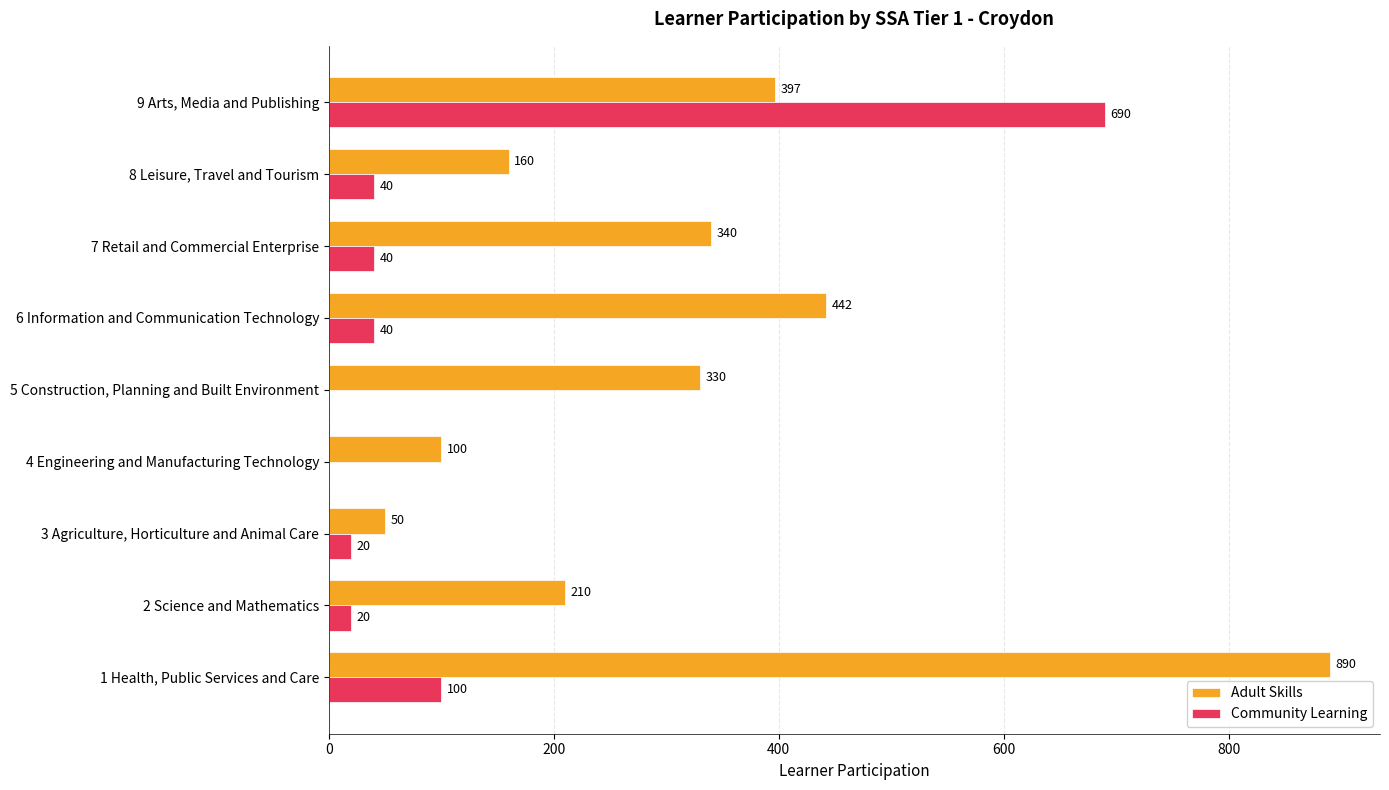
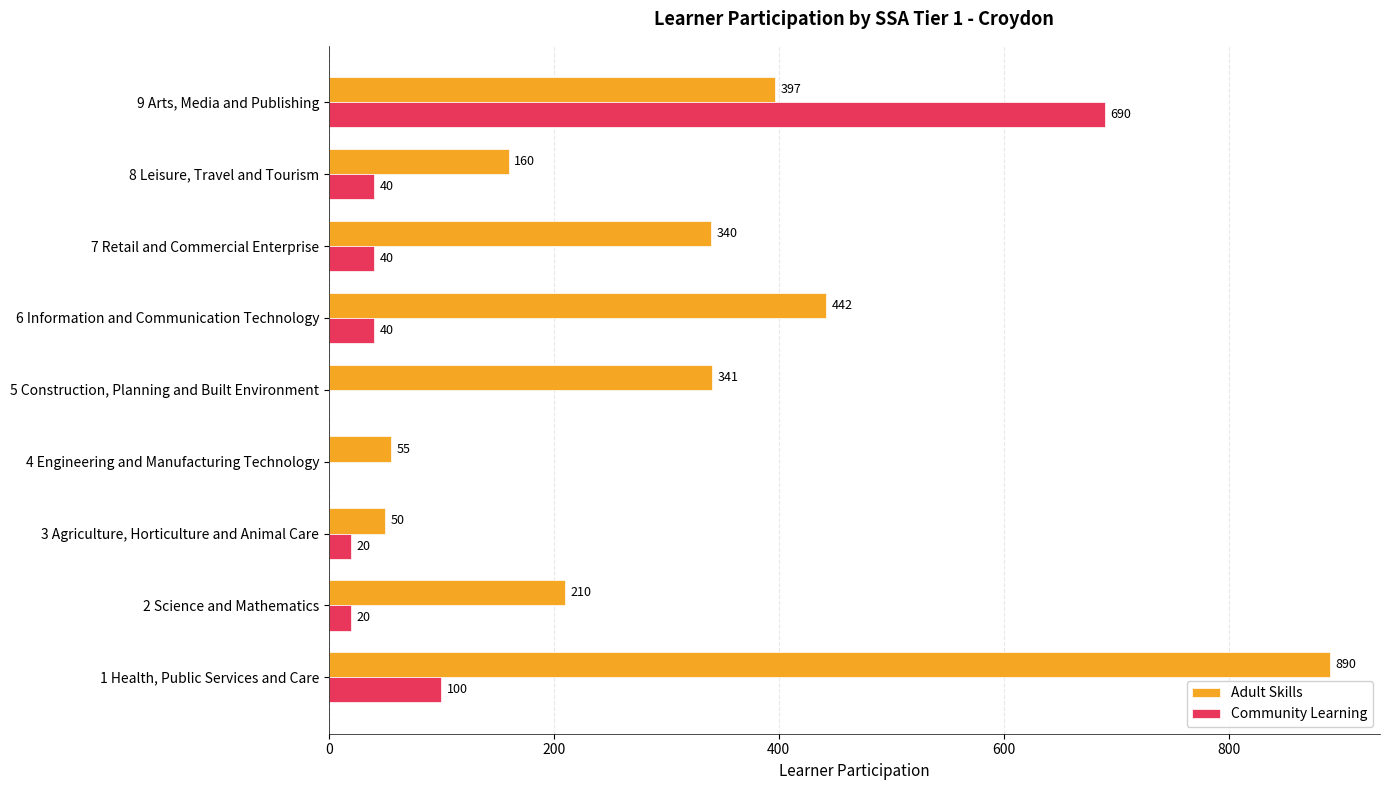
  {
    "Adult Skills": {
      "9 Arts, Media and Publishing": 397,
      "8 Leisure, Travel and Tourism": 160,
      "7 Retail and Commercial Enterprise": 340,
      "6 Information and Communication Technology": 442,
-     "5 Construction, Planning and Built Environment": 330,
-     "4 Engineering and Manufacturing Technology": 100,
+     "5 Construction, Planning and Built Environment": 341,
+     "4 Engineering and Manufacturing Technology": 55,
      "3 Agriculture, Horticulture and Animal Care": 50,
      "2 Science and Mathematics": 210,
      "1 Health, Public Services and Care": 890
    },
    "Community Learning": {
      "9 Arts, Media and Publishing": 690,
      "8 Leisure, Travel and Tourism": 40,
      "7 Retail and Commercial Enterprise": 40,
      "6 Information and Communication Technology": 40,
      "3 Agriculture, Horticulture and Animal Care": 20,
      "2 Science and Mathematics": 20,
      "1 Health, Public Services and Care": 100
    }
  }
